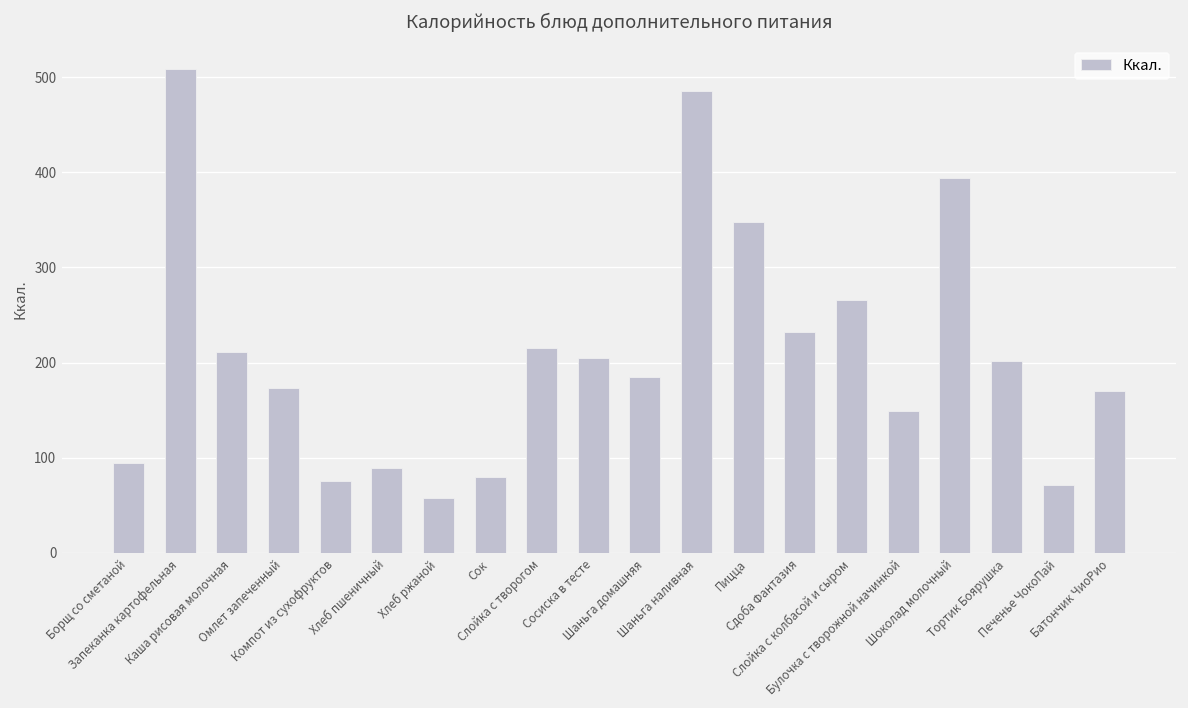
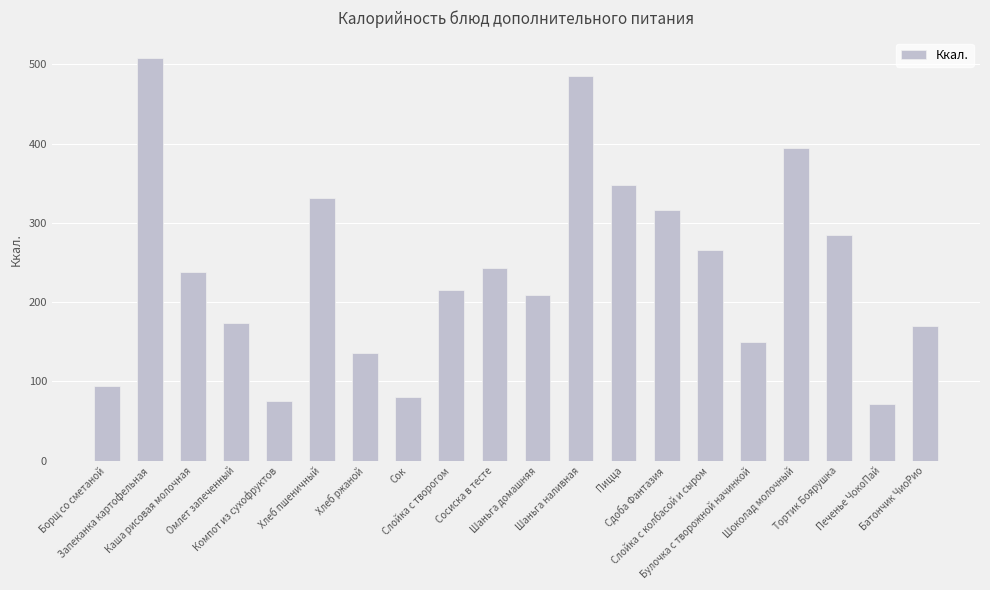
  {
    "Борщ со сметаной": 90,
    "Запеканка картофельная": 510,
-   "Каша рисовая молочная": 210,
+   "Каша рисовая молочная": 240,
    "Омлет запеченный": 170,
    "Компот из сухофруктов": 80,
-   "Хлеб пшеничный": 90,
-   "Хлеб ржаной": 60,
+   "Хлеб пшеничный": 330,
+   "Хлеб ржаной": 140,
    "Сок": 80,
    "Слойка с творогом": 220,
-   "Сосиска в тесте": 200,
-   "Шаньга домашняя": 190,
+   "Сосиска в тесте": 240,
+   "Шаньга домашняя": 210,
    "Шаньга наливная": 490,
    "Пицца": 350,
-   "Сдоба Фантазия": 230,
+   "Сдоба Фантазия": 320,
    "Слойка с колбасой и сыром": 270,
    "Булочка с творожной начинкой": 150,
    "Шоколад молочный": 390,
-   "Тортик Боярушка": 200,
+   "Тортик Боярушка": 280,
    "Печенье ЧокоПай": 70,
    "Батончик ЧиоРио": 170
  }
